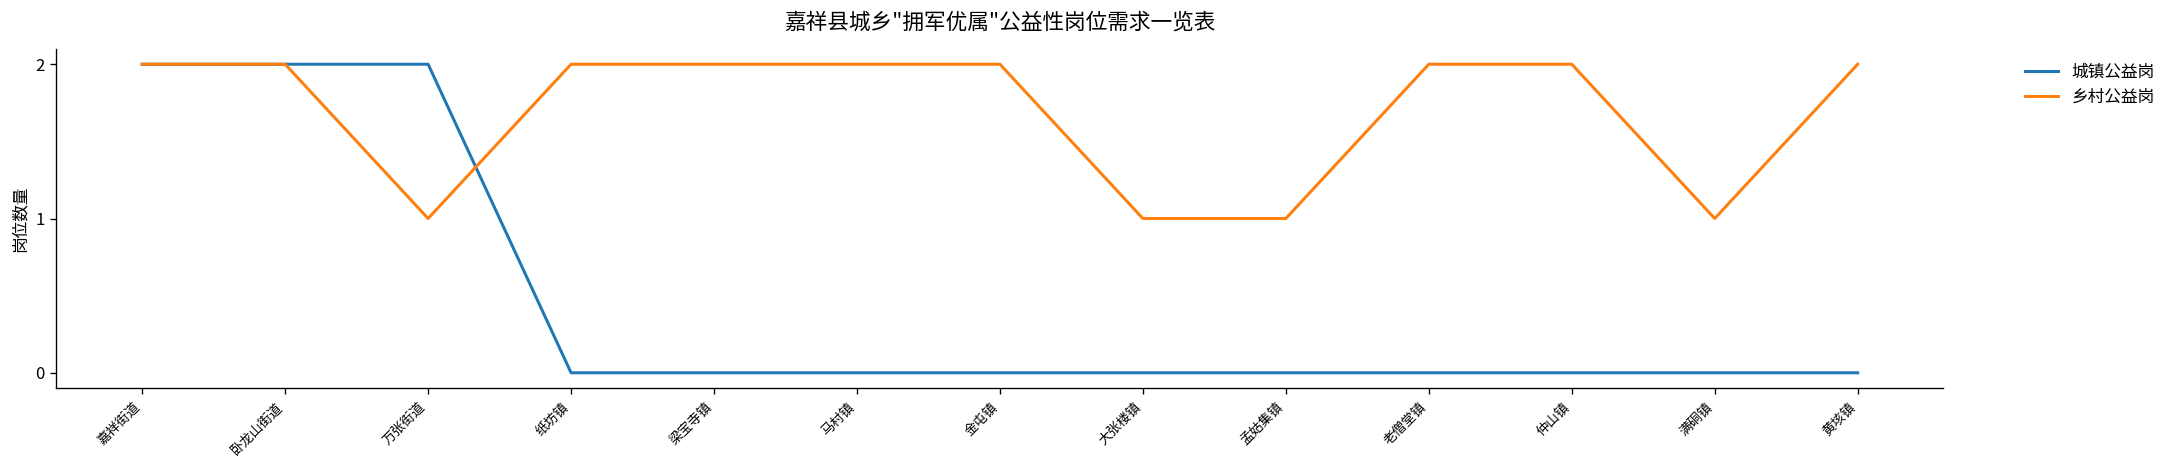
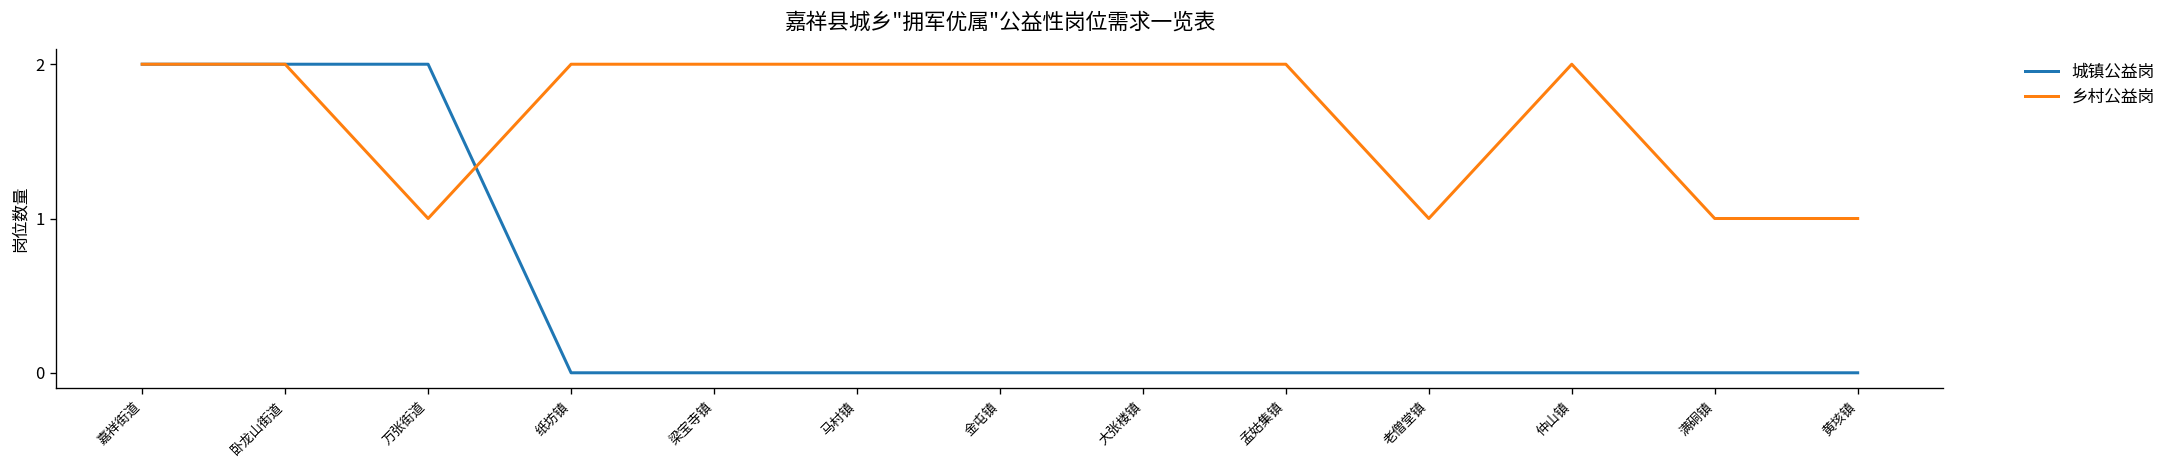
  {
    "城镇公益岗": {
      "万张街道": 2,
      "纸坊镇": 0,
      "梁宝寺镇": 0,
      "马村镇": 0,
      "金屯镇": 0,
      "大张楼镇": 0,
      "孟姑集镇": 0,
      "老僧堂镇": 0,
      "仲山镇": 0,
      "满硐镇": 0,
      "黄垓镇": 0
    },
    "乡村公益岗": {
      "万张街道": 1,
      "纸坊镇": 2,
      "梁宝寺镇": 2,
      "马村镇": 2,
      "金屯镇": 2,
-     "大张楼镇": 1,
-     "孟姑集镇": 1,
-     "老僧堂镇": 2,
+     "大张楼镇": 2,
+     "孟姑集镇": 2,
+     "老僧堂镇": 1,
      "仲山镇": 2,
      "满硐镇": 1,
-     "黄垓镇": 2
+     "黄垓镇": 1
    }
  }
